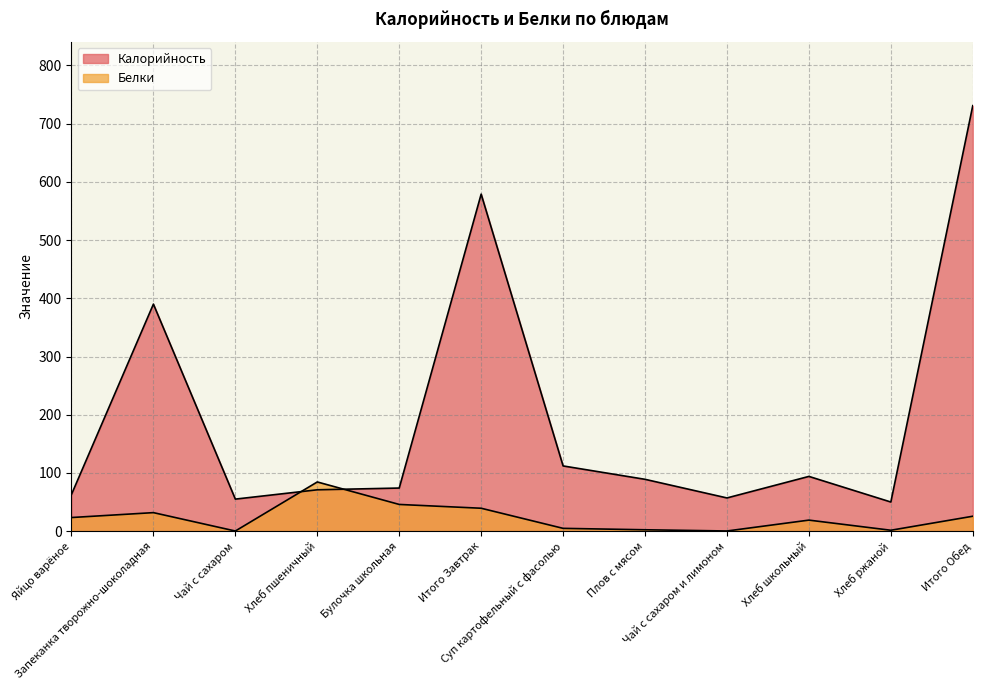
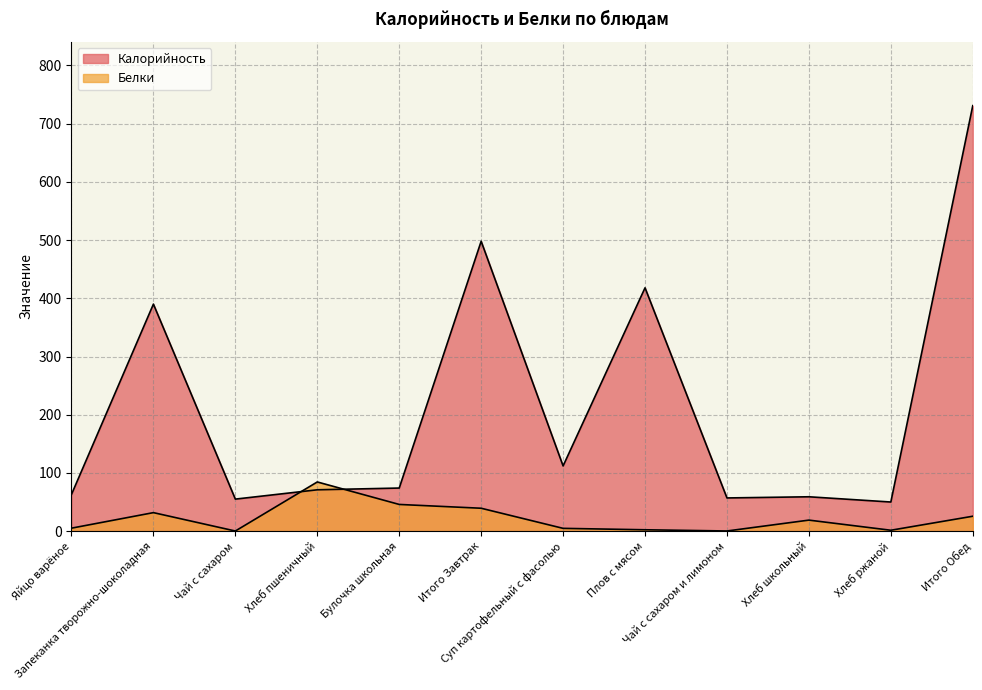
  {
    "Калорийность": {
      "Яйцо варёное": 60,
      "Запеканка творожно-шоколадная": 390,
      "Чай с сахаром": 60,
      "Хлеб пшеничный": 70,
      "Булочка школьная": 70,
-     "Итого Завтрак": 580,
+     "Итого Завтрак": 500,
      "Суп картофельный с фасолью": 110,
-     "Плов с мясом": 90,
+     "Плов с мясом": 420,
      "Чай с сахаром и лимоном": 60,
-     "Хлеб школьный": 90,
+     "Хлеб школьный": 60,
      "Хлеб ржаной": 50,
      "Итого Обед": 730
    },
    "Белки": {
-     "Яйцо варёное": 20,
+     "Яйцо варёное": 10,
      "Запеканка творожно-шоколадная": 30,
      "Чай с сахаром": 0,
      "Хлеб пшеничный": 80,
      "Булочка школьная": 50,
      "Итого Завтрак": 40,
      "Суп картофельный с фасолью": 0,
      "Плов с мясом": 0,
      "Чай с сахаром и лимоном": 0,
      "Хлеб школьный": 20,
      "Хлеб ржаной": 0,
      "Итого Обед": 30
    }
  }
